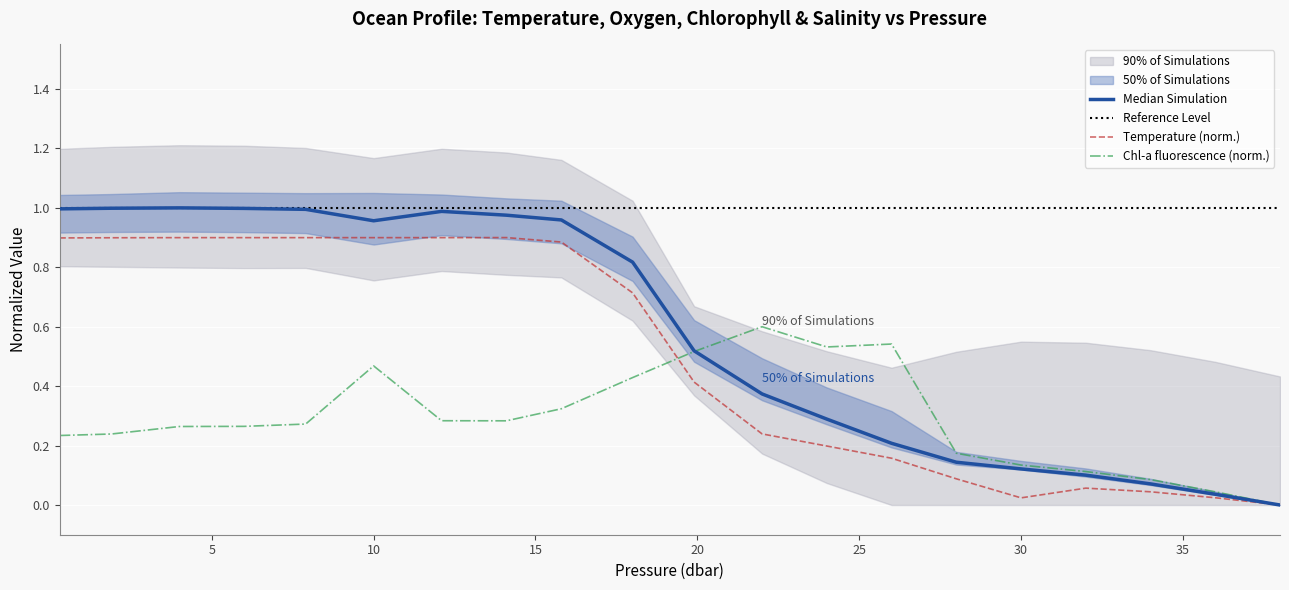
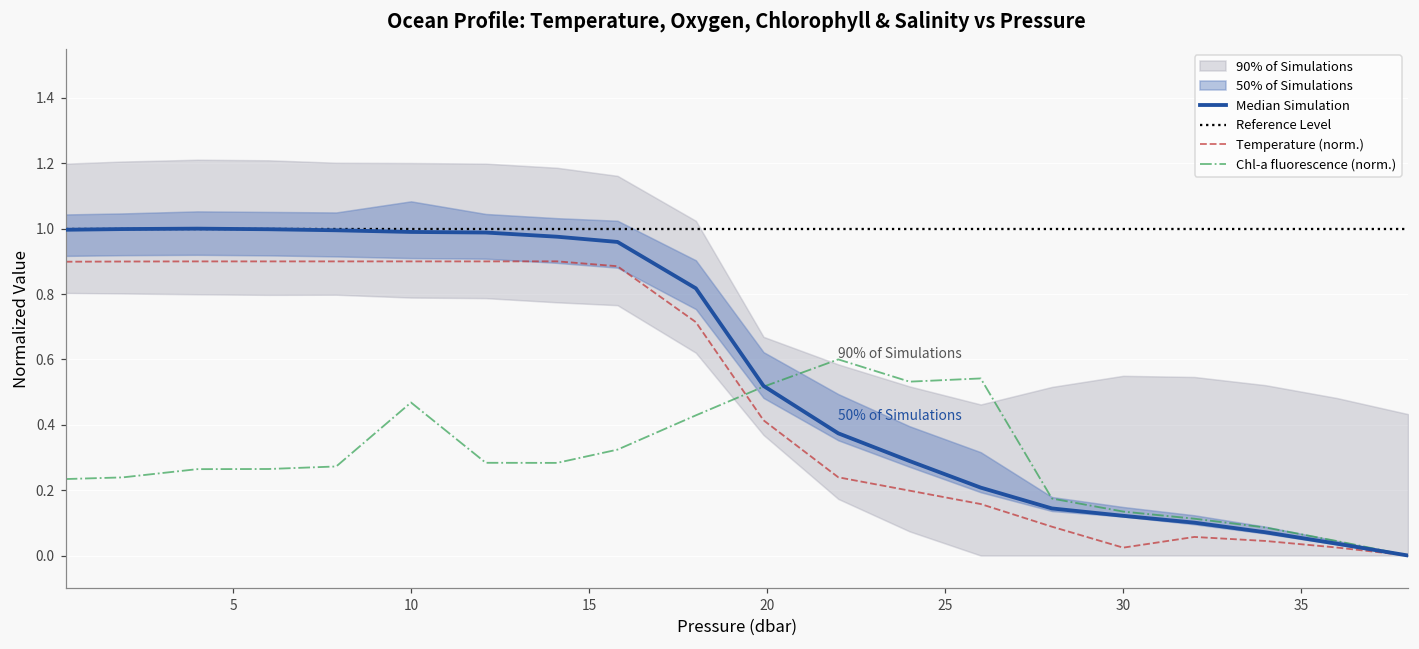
  {
    "Median Simulation": {
-     "10": 0.96,
+     "10": 0.99,
      "30": 0.12
    },
    "90% of Simulations": {
      "30": 0.55
    },
    "Temperature (norm.)": {
      "10": 0.90,
      "30": 0.02
    },
    "Chl-a fluorescence (norm.)": {
      "10": 0.47,
      "30": 0.13
    }
  }
